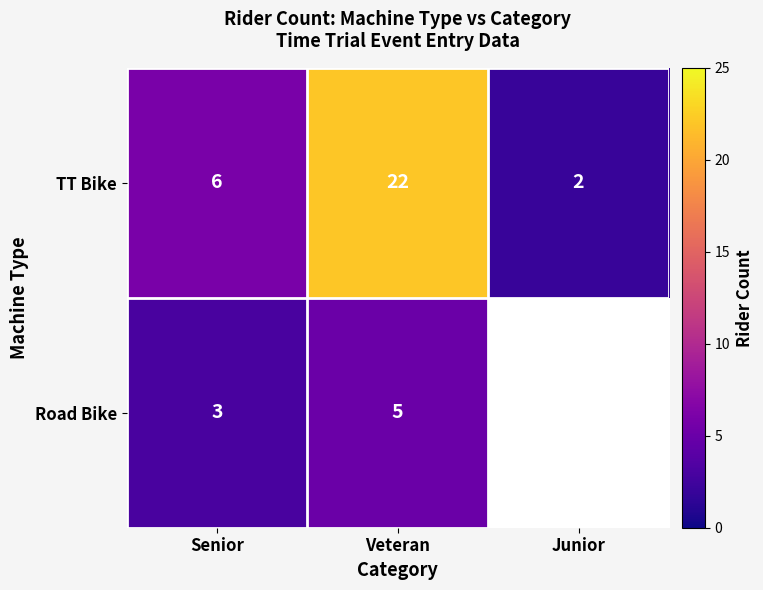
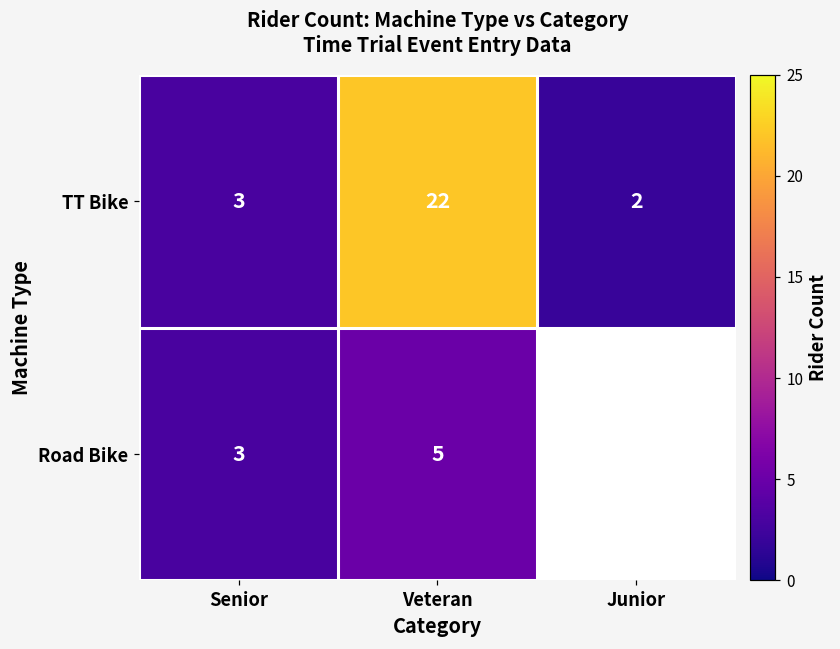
  {
    "TT Bike": {
-     "Senior": 6,
+     "Senior": 3,
      "Veteran": 22,
      "Junior": 2
    },
    "Road Bike": {
      "Senior": 3,
      "Veteran": 5
    }
  }
